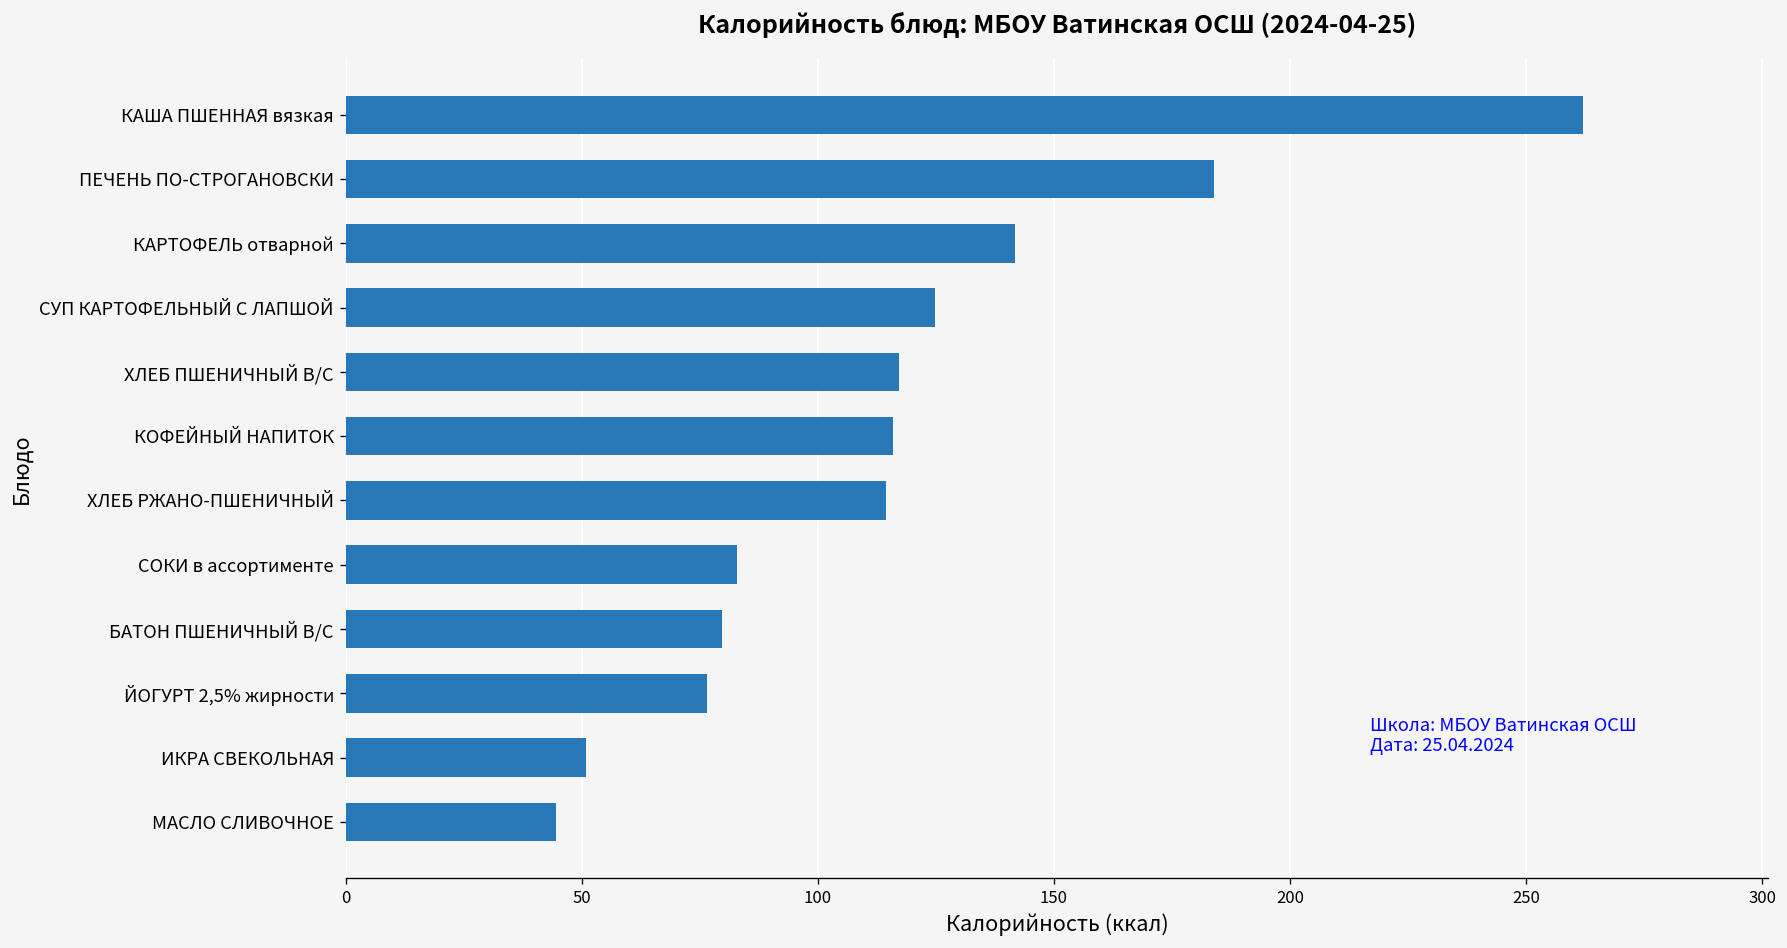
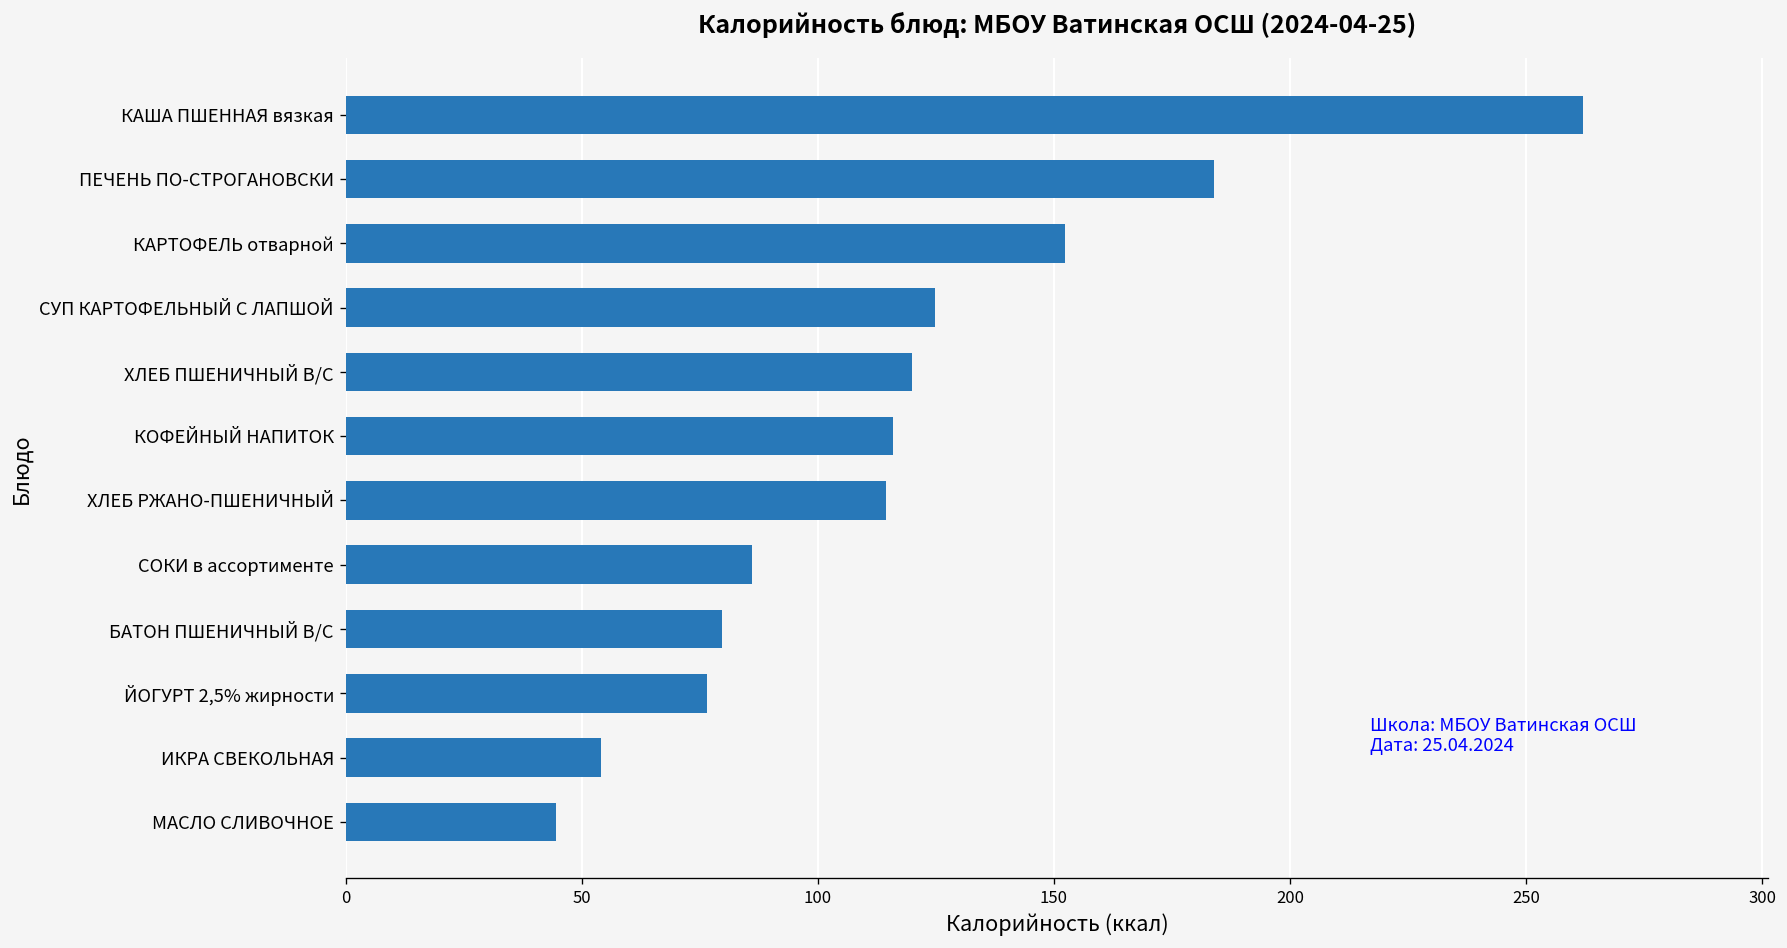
  {
    "КАША ПШЕННАЯ вязкая": 262,
    "ПЕЧЕНЬ ПО-СТРОГАНОВСКИ": 184,
-   "КАРТОФЕЛЬ отварной": 142,
+   "КАРТОФЕЛЬ отварной": 152,
    "СУП КАРТОФЕЛЬНЫЙ С ЛАПШОЙ": 125,
-   "ХЛЕБ ПШЕНИЧНЫЙ В/С": 117,
+   "ХЛЕБ ПШЕНИЧНЫЙ В/С": 120,
    "КОФЕЙНЫЙ НАПИТОК": 116,
    "ХЛЕБ РЖАНО-ПШЕНИЧНЫЙ": 114,
-   "СОКИ в ассортименте": 83,
+   "СОКИ в ассортименте": 86,
    "БАТОН ПШЕНИЧНЫЙ В/С": 80,
    "ЙОГУРТ 2,5% жирности": 77,
-   "ИКРА СВЕКОЛЬНАЯ": 51,
+   "ИКРА СВЕКОЛЬНАЯ": 54,
    "МАСЛО СЛИВОЧНОЕ": 45
  }
